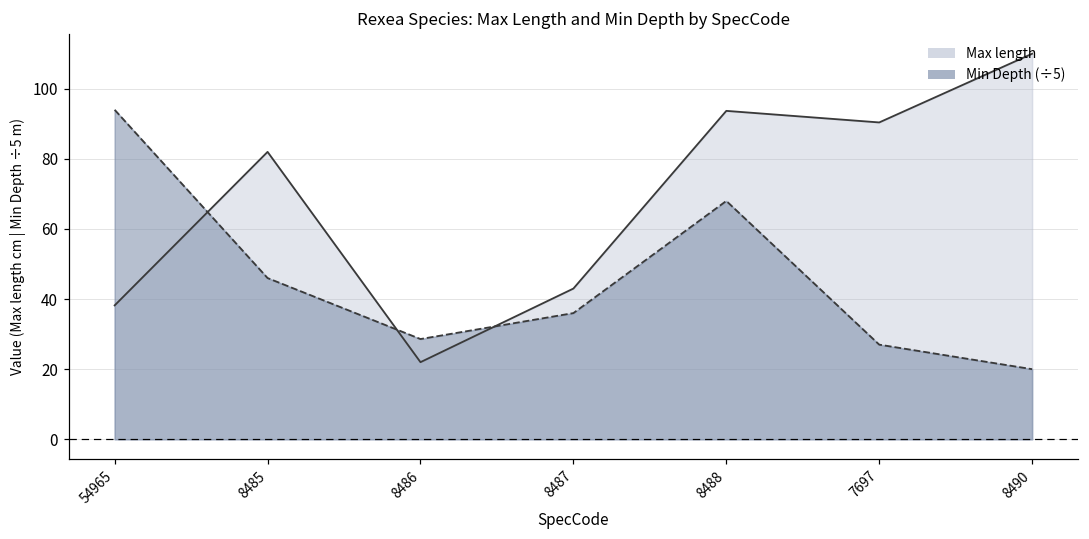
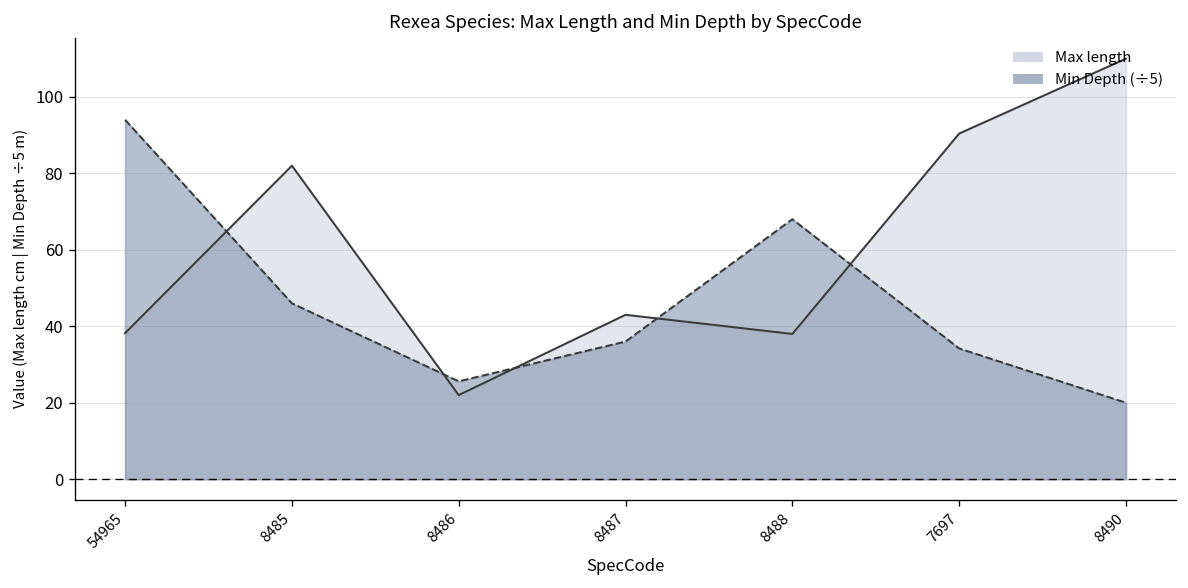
  {
    "Max length": {
      "54965": 38,
      "8485": 82,
      "8486": 22,
      "8487": 43,
-     "8488": 94,
+     "8488": 38,
      "7697": 90,
      "8490": 110
    },
    "Min Depth (÷5)": {
      "54965": 94,
      "8485": 46,
-     "8486": 29,
+     "8486": 26,
      "8487": 36,
      "8488": 68,
-     "7697": 27,
+     "7697": 34,
      "8490": 20
    }
  }
